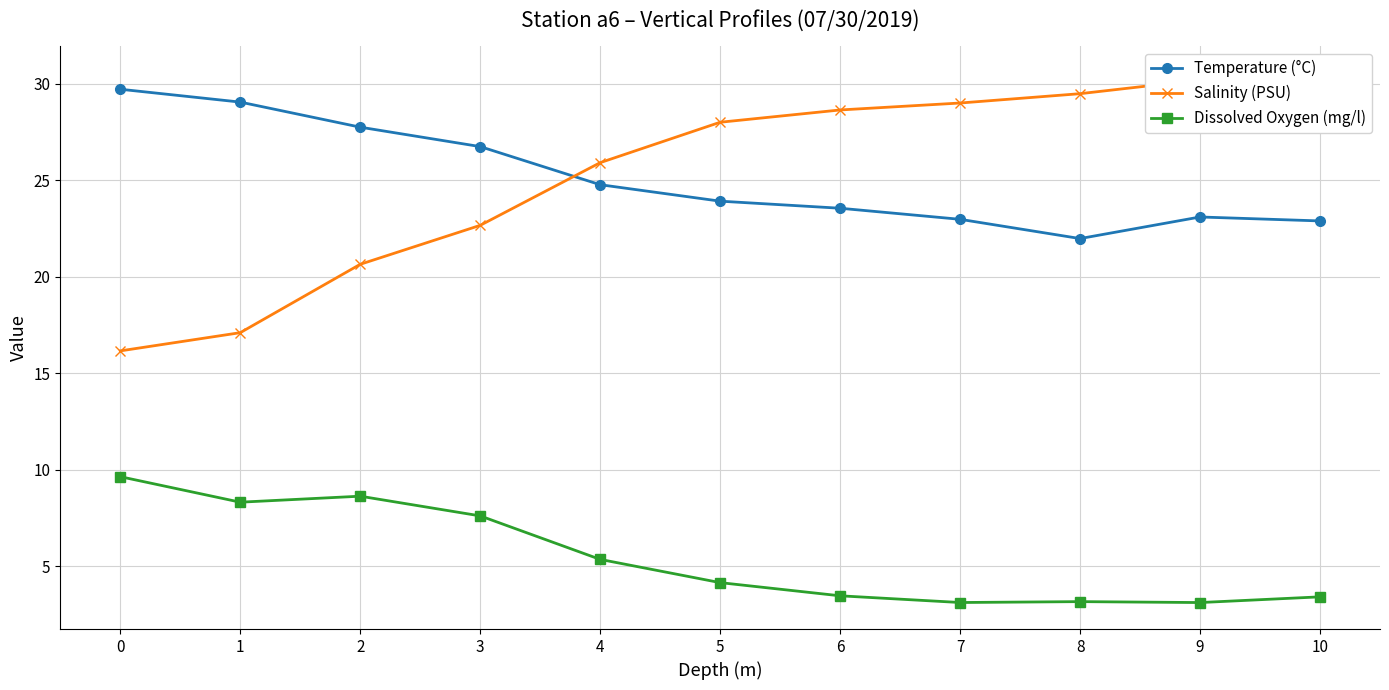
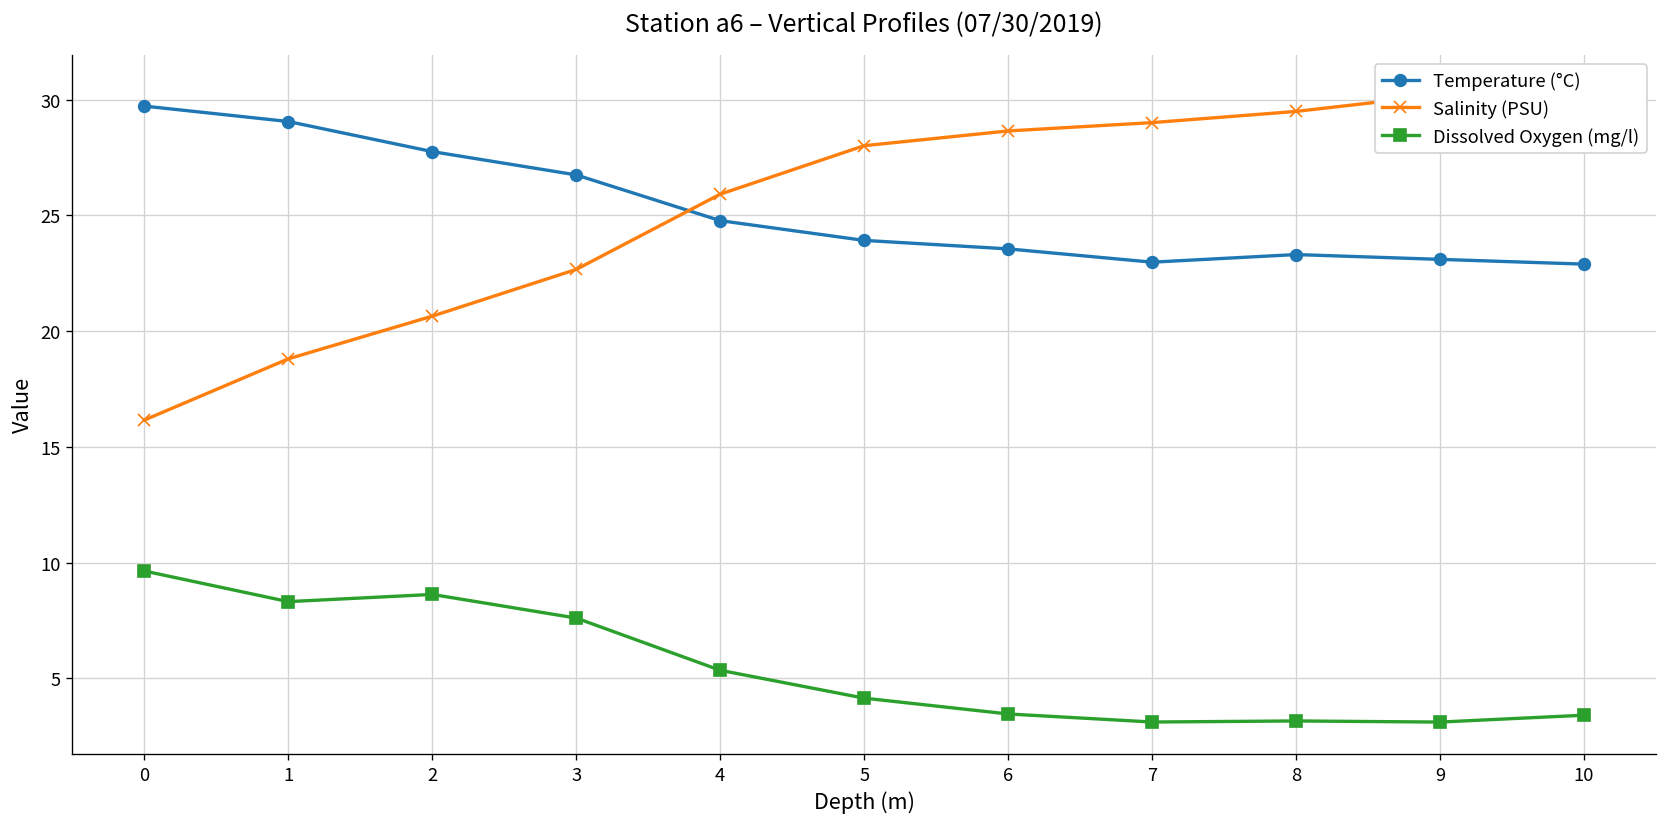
  {
    "Temperature (°C)": {
      "0": 29.7,
      "1": 29.1,
      "2": 27.8,
      "3": 26.7,
      "4": 24.8,
      "5": 23.9,
      "6": 23.6,
      "7": 23.0,
-     "8": 22.0,
+     "8": 23.3,
      "9": 23.1,
      "10": 22.9
    },
    "Salinity (PSU)": {
      "0": 16.2,
-     "1": 17.1,
+     "1": 18.8,
      "2": 20.6,
      "3": 22.7,
      "4": 25.9,
      "5": 28.0,
      "6": 28.6,
      "7": 29.0,
      "8": 29.5
    },
    "Dissolved Oxygen (mg/l)": {
      "0": 9.6,
      "1": 8.3,
      "2": 8.6,
      "3": 7.6,
      "4": 5.3,
      "5": 4.1,
      "6": 3.5,
      "7": 3.1,
      "8": 3.2,
      "9": 3.1,
      "10": 3.4
    }
  }
